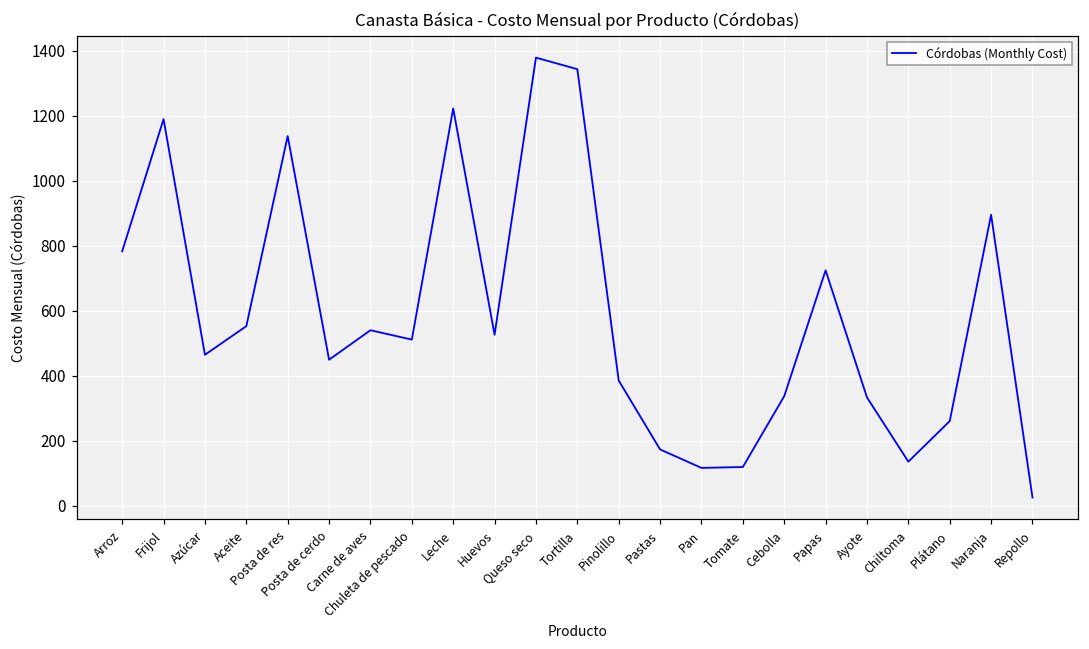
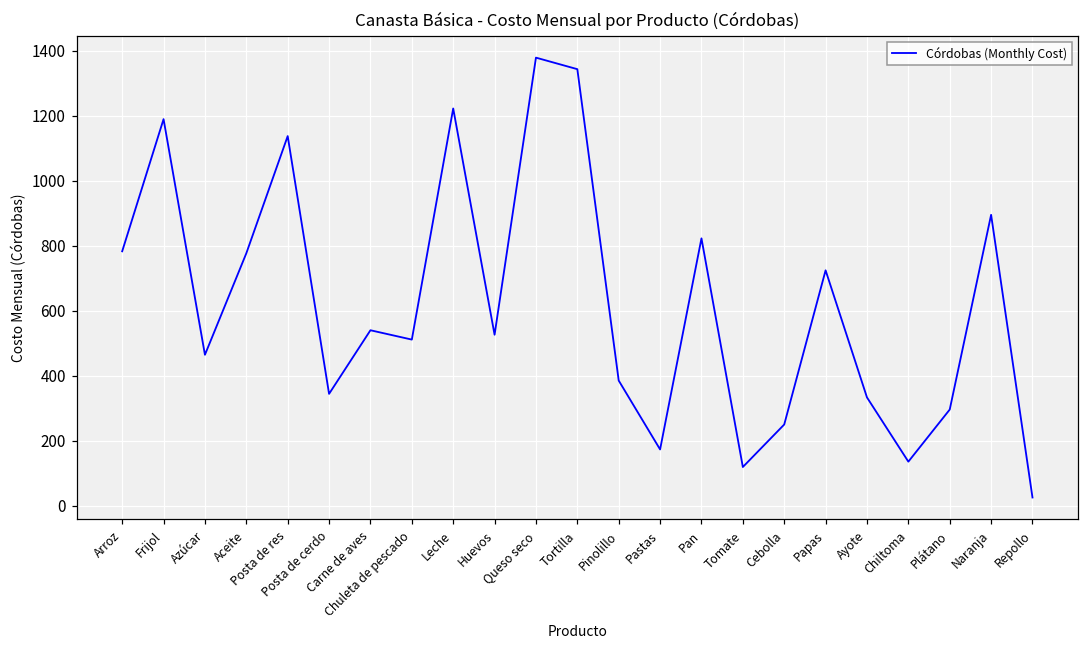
  {
    "Arroz": 780,
    "Frijol": 1190,
    "Azúcar": 460,
-   "Aceite": 550,
+   "Aceite": 780,
    "Posta de res": 1140,
-   "Posta de cerdo": 450,
+   "Posta de cerdo": 340,
    "Carne de aves": 540,
    "Chuleta de pescado": 510,
    "Leche": 1220,
    "Huevos": 530,
    "Queso seco": 1380,
    "Tortilla": 1340,
    "Pinolillo": 390,
    "Pastas": 170,
-   "Pan": 120,
+   "Pan": 820,
    "Tomate": 120,
-   "Cebolla": 340,
+   "Cebolla": 250,
    "Papas": 720,
    "Ayote": 330,
    "Chiltoma": 140,
-   "Plátano": 260,
+   "Plátano": 300,
    "Naranja": 900,
    "Repollo": 30
  }
